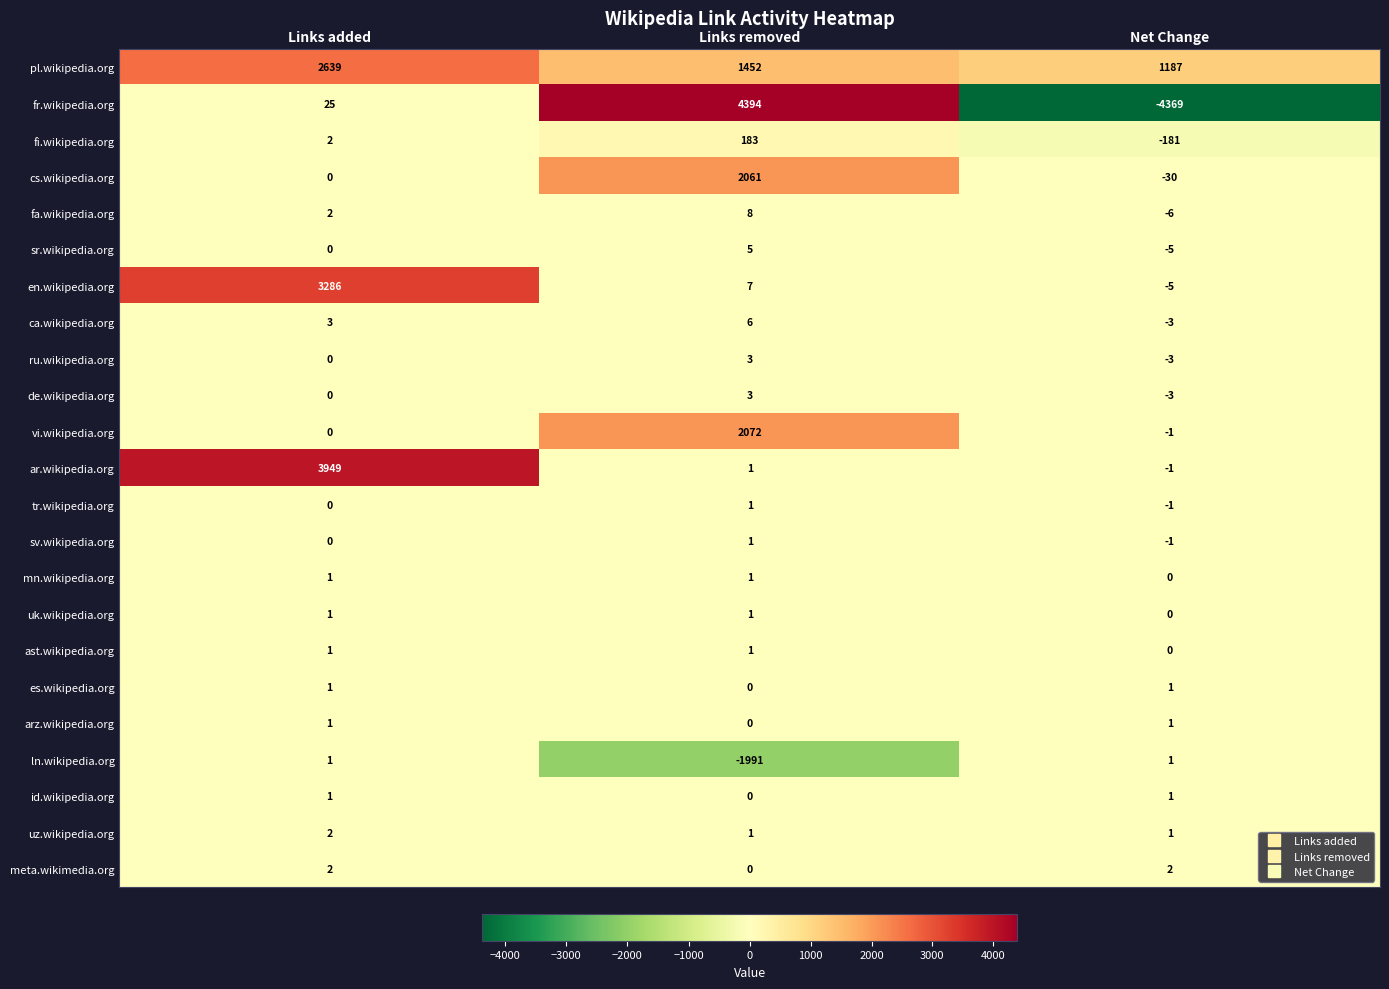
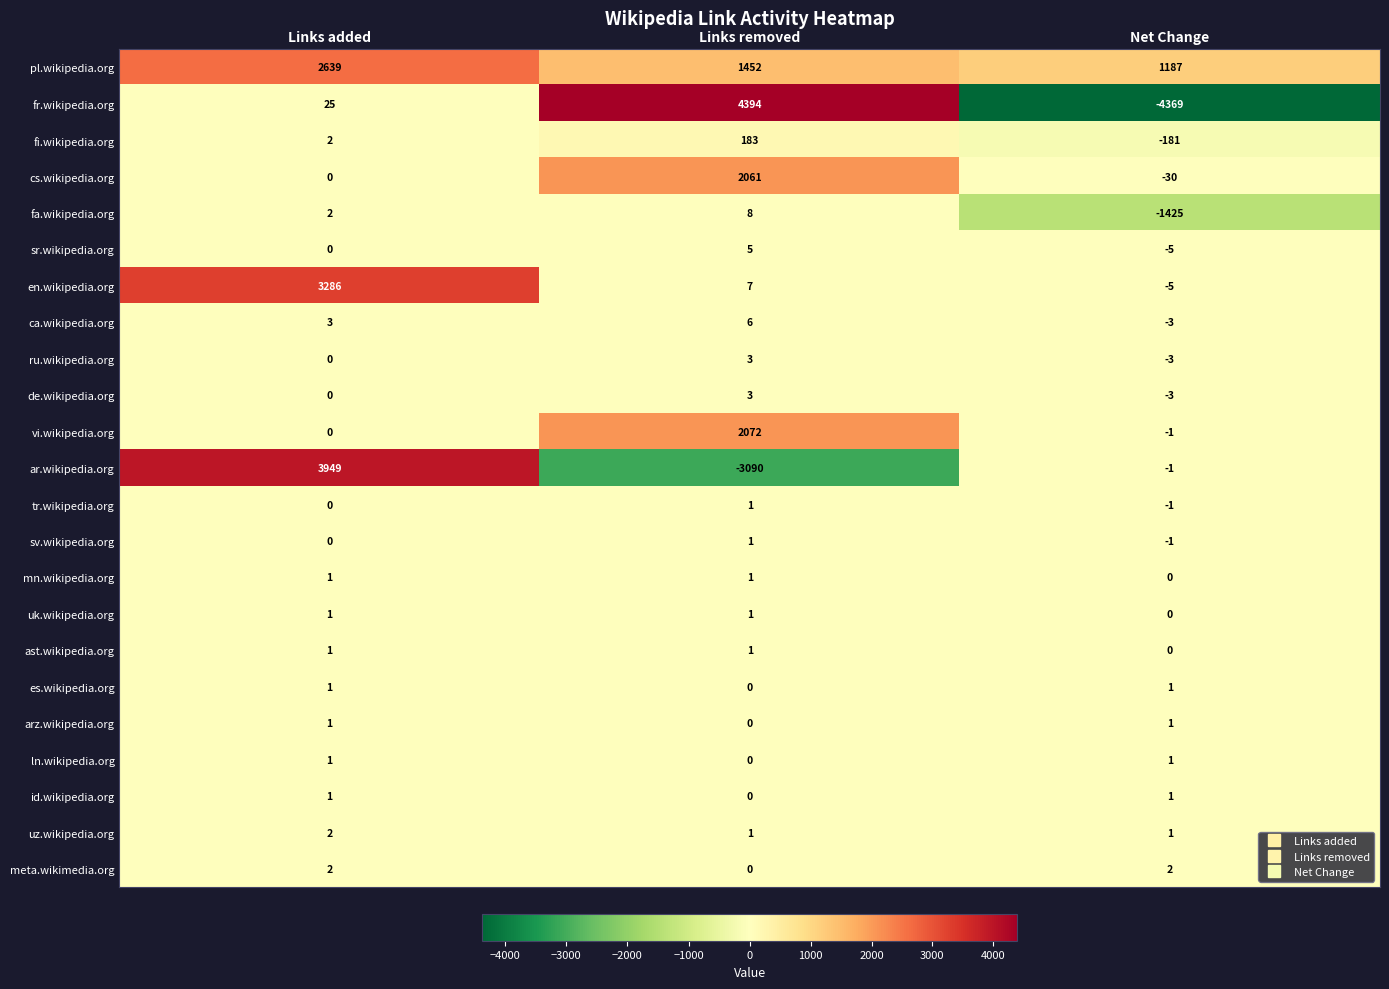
  {
    "pl.wikipedia.org": {
      "Links added": 2639,
      "Links removed": 1452,
      "Net Change": 1187
    },
    "fr.wikipedia.org": {
      "Links added": 25,
      "Links removed": 4394,
      "Net Change": -4369
    },
    "fi.wikipedia.org": {
      "Links added": 2,
      "Links removed": 183,
      "Net Change": -181
    },
    "cs.wikipedia.org": {
      "Links added": 0,
      "Links removed": 2061,
      "Net Change": -30
    },
    "fa.wikipedia.org": {
      "Links added": 2,
      "Links removed": 8,
-     "Net Change": -6
+     "Net Change": -1425
    },
    "sr.wikipedia.org": {
      "Links added": 0,
      "Links removed": 5,
      "Net Change": -5
    },
    "en.wikipedia.org": {
      "Links added": 3286,
      "Links removed": 7,
      "Net Change": -5
    },
    "ca.wikipedia.org": {
      "Links added": 3,
      "Links removed": 6,
      "Net Change": -3
    },
    "ru.wikipedia.org": {
      "Links added": 0,
      "Links removed": 3,
      "Net Change": -3
    },
    "de.wikipedia.org": {
      "Links added": 0,
      "Links removed": 3,
      "Net Change": -3
    },
    "vi.wikipedia.org": {
      "Links added": 0,
      "Links removed": 2072,
      "Net Change": -1
    },
    "ar.wikipedia.org": {
      "Links added": 3949,
-     "Links removed": 1,
+     "Links removed": -3090,
      "Net Change": -1
    },
    "tr.wikipedia.org": {
      "Links added": 0,
      "Links removed": 1,
      "Net Change": -1
    },
    "sv.wikipedia.org": {
      "Links added": 0,
      "Links removed": 1,
      "Net Change": -1
    },
    "mn.wikipedia.org": {
      "Links added": 1,
      "Links removed": 1,
      "Net Change": 0
    },
    "uk.wikipedia.org": {
      "Links added": 1,
      "Links removed": 1,
      "Net Change": 0
    },
    "ast.wikipedia.org": {
      "Links added": 1,
      "Links removed": 1,
      "Net Change": 0
    },
    "es.wikipedia.org": {
      "Links added": 1,
      "Links removed": 0,
      "Net Change": 1
    },
    "arz.wikipedia.org": {
      "Links added": 1,
      "Links removed": 0,
      "Net Change": 1
    },
    "ln.wikipedia.org": {
      "Links added": 1,
-     "Links removed": -1991,
+     "Links removed": 0,
      "Net Change": 1
    },
    "id.wikipedia.org": {
      "Links added": 1,
      "Links removed": 0,
      "Net Change": 1
    },
    "uz.wikipedia.org": {
      "Links added": 2,
      "Links removed": 1,
      "Net Change": 1
    },
    "meta.wikimedia.org": {
      "Links added": 2,
      "Links removed": 0,
      "Net Change": 2
    }
  }
